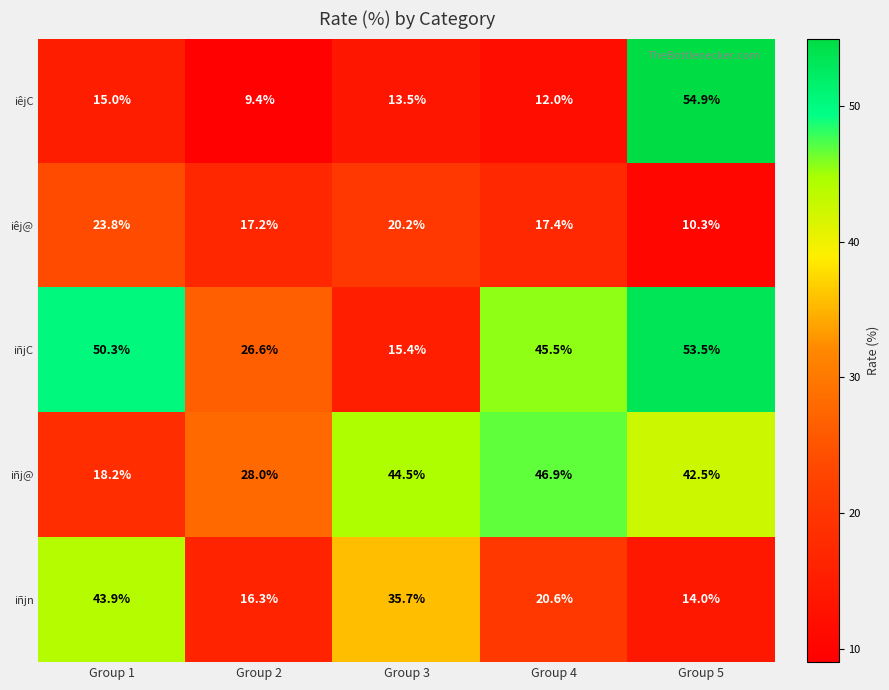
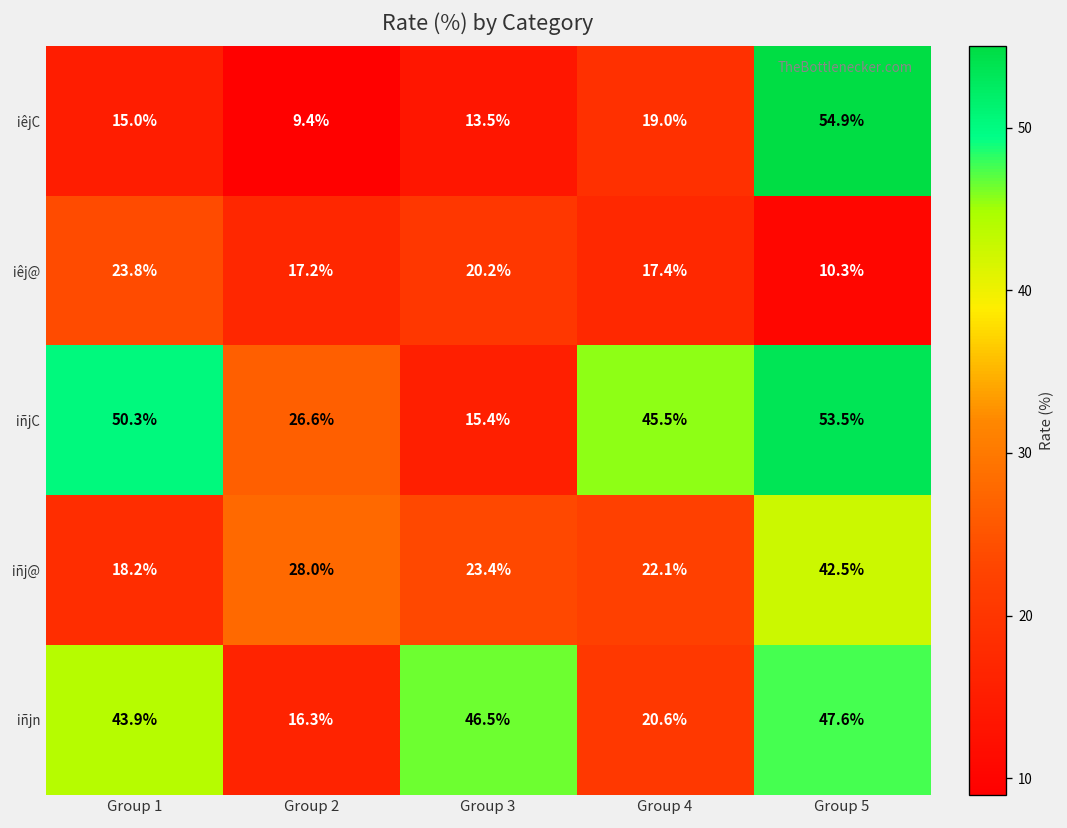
  {
    "iêjC": {
      "Group 1": "15.0%",
      "Group 2": "9.4%",
      "Group 3": "13.5%",
-     "Group 4": "12.0%"
+     "Group 4": "19.0%"
    },
    "iêj@": {
      "Group 1": "23.8%",
      "Group 2": "17.2%",
      "Group 3": "20.2%",
      "Group 4": "17.4%",
      "Group 5": "10.3%"
    },
    "iñjC": {
      "Group 1": "50.3%",
      "Group 2": "26.6%",
      "Group 3": "15.4%",
      "Group 4": "45.5%",
      "Group 5": "53.5%"
    },
    "iñj@": {
      "Group 1": "18.2%",
      "Group 2": "28.0%",
-     "Group 3": "44.5%",
-     "Group 4": "46.9%",
+     "Group 3": "23.4%",
+     "Group 4": "22.1%",
      "Group 5": "42.5%"
    },
    "iñjn": {
      "Group 1": "43.9%",
      "Group 2": "16.3%",
-     "Group 3": "35.7%",
+     "Group 3": "46.5%",
      "Group 4": "20.6%",
-     "Group 5": "14.0%"
+     "Group 5": "47.6%"
    }
  }
